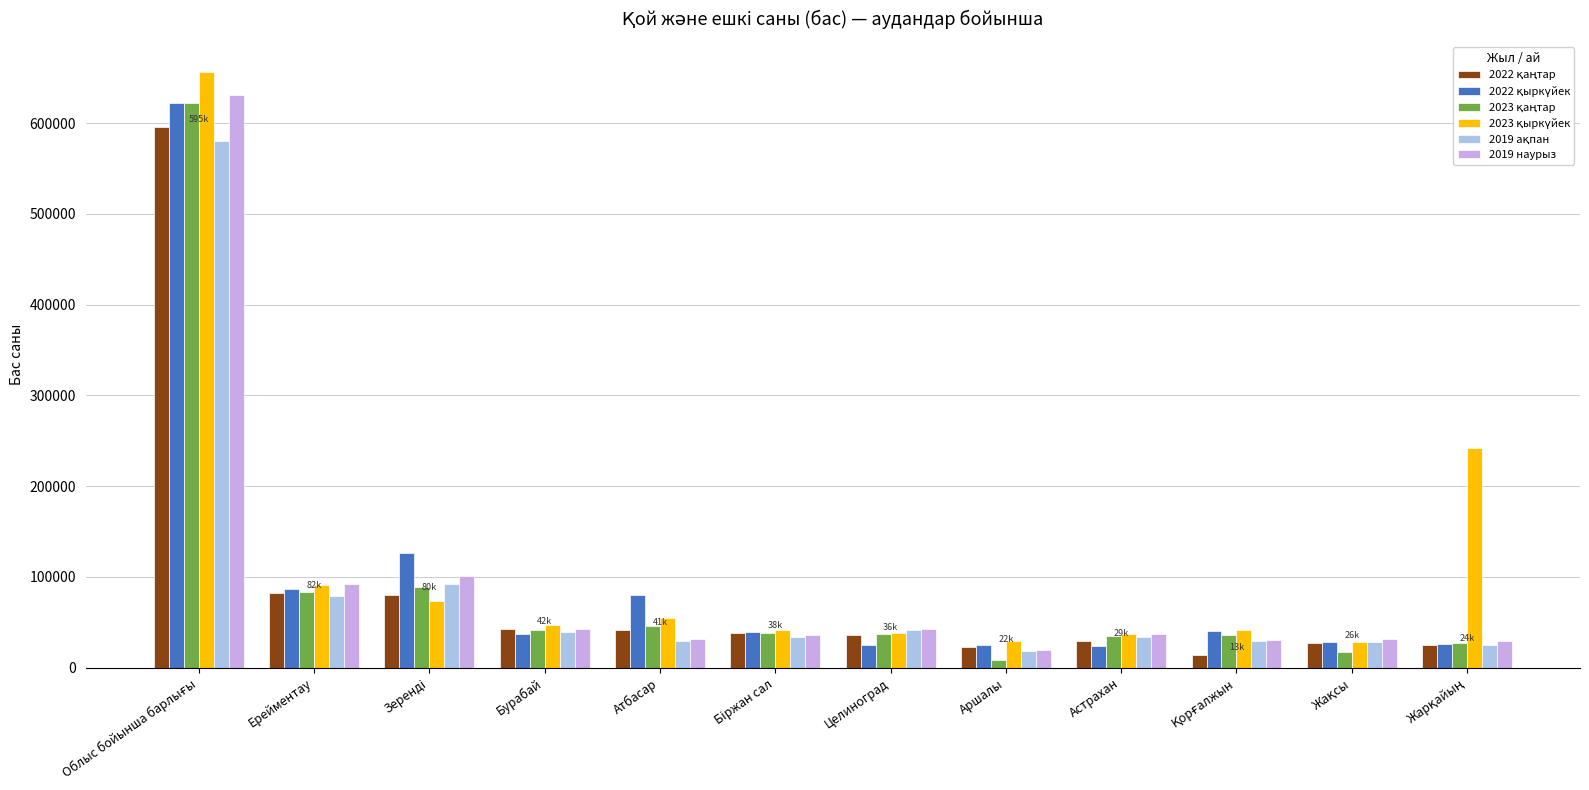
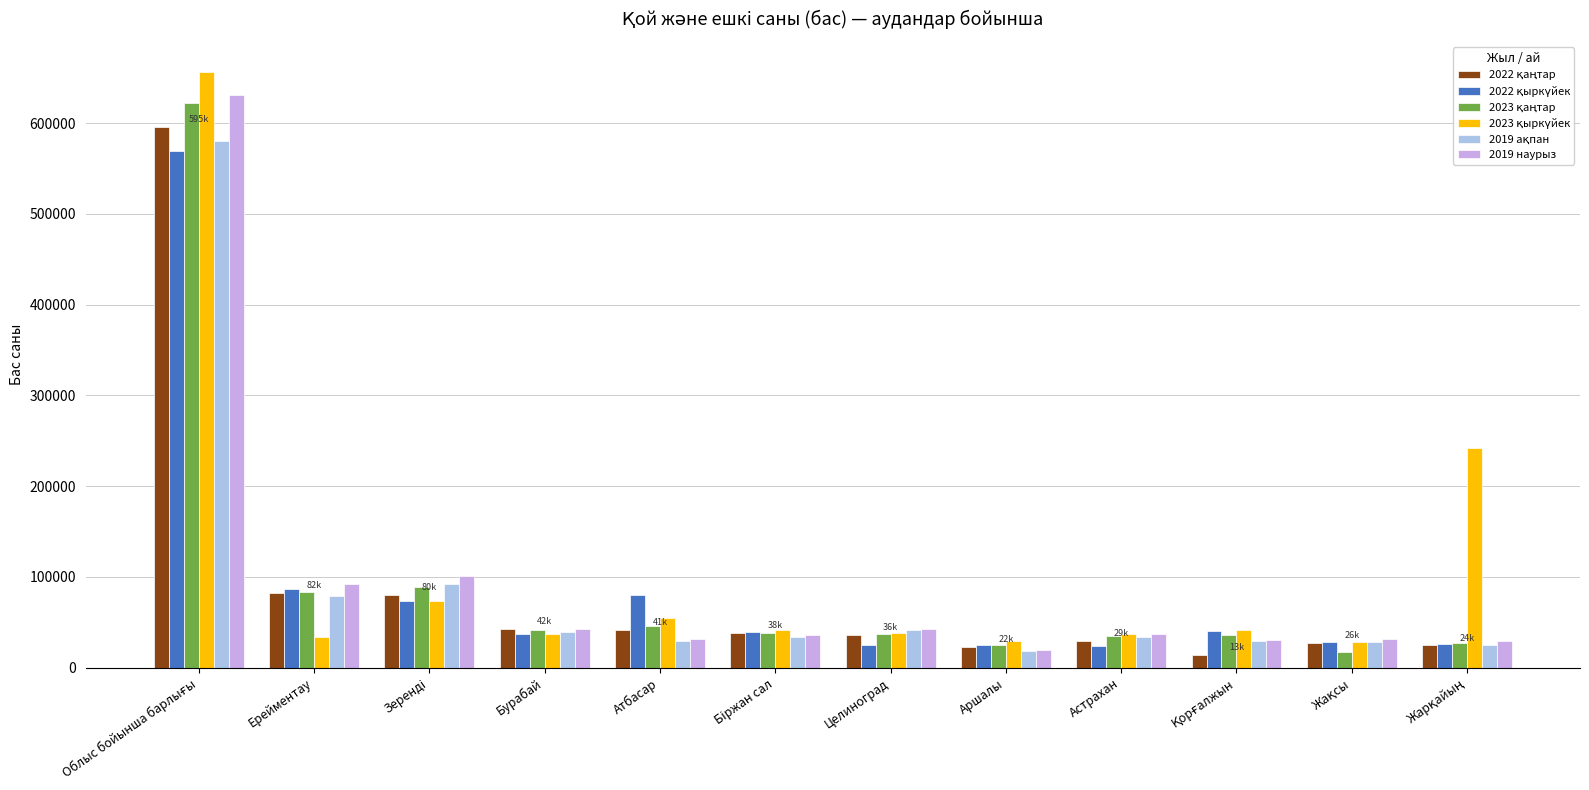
  {
    "2022 қаңтар": {
      "Облыс бойынша барлығы": 600000,
      "Бурабай": 40000,
      "Біржан сал": 40000,
      "Аршалы": 20000,
      "Астрахан": 30000,
      "Қорғалжын": 10000,
      "Жақсы": 30000,
      "Жарқайың": 20000
    },
    "2022 қыркүйек": {
-     "Облыс бойынша барлығы": 620000,
+     "Облыс бойынша барлығы": 570000,
      "Ерейментау": 90000,
-     "Зеренді": 130000,
+     "Зеренді": 70000,
      "Бурабай": 40000,
      "Атбасар": 80000,
      "Біржан сал": 40000,
      "Целиноград": 20000,
      "Аршалы": 30000,
      "Астрахан": 20000,
      "Қорғалжын": 40000,
      "Жақсы": 30000,
      "Жарқайың": 30000
    },
    "2023 қаңтар": {
      "Атбасар": 50000,
      "Біржан сал": 40000,
      "Целиноград": 40000,
-     "Аршалы": 10000,
+     "Аршалы": 20000,
      "Жақсы": 20000,
      "Жарқайың": 30000
    },
    "2023 қыркүйек": {
      "Облыс бойынша барлығы": 660000,
-     "Ерейментау": 90000,
+     "Ерейментау": 30000,
      "Зеренді": 70000,
-     "Бурабай": 50000,
+     "Бурабай": 40000,
      "Қорғалжын": 40000
    }
  }
